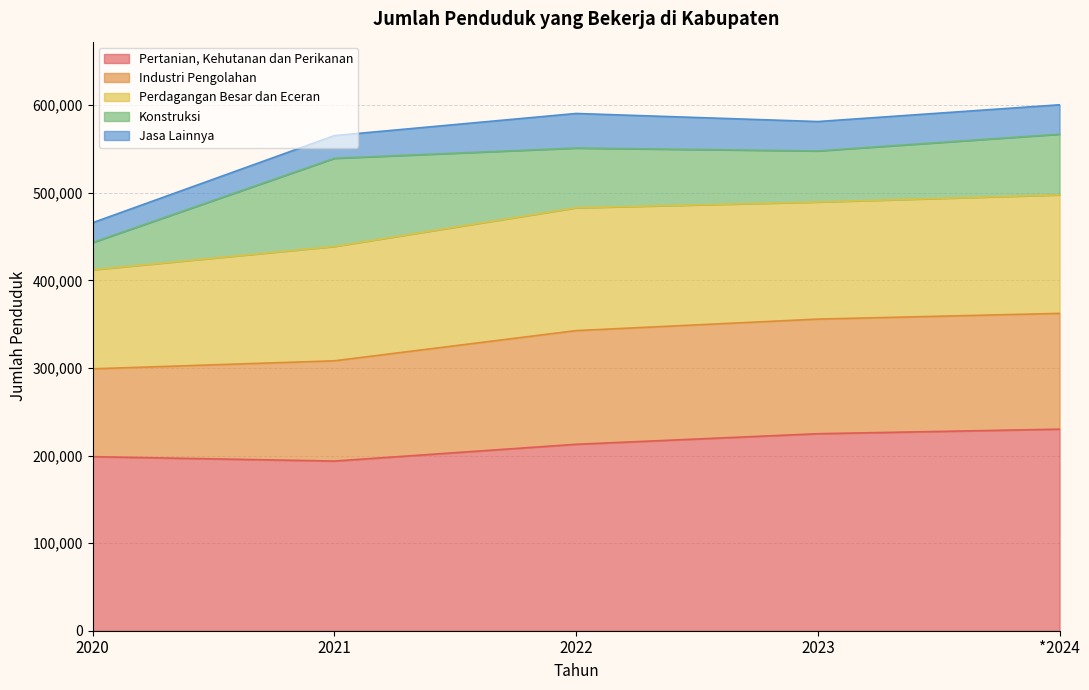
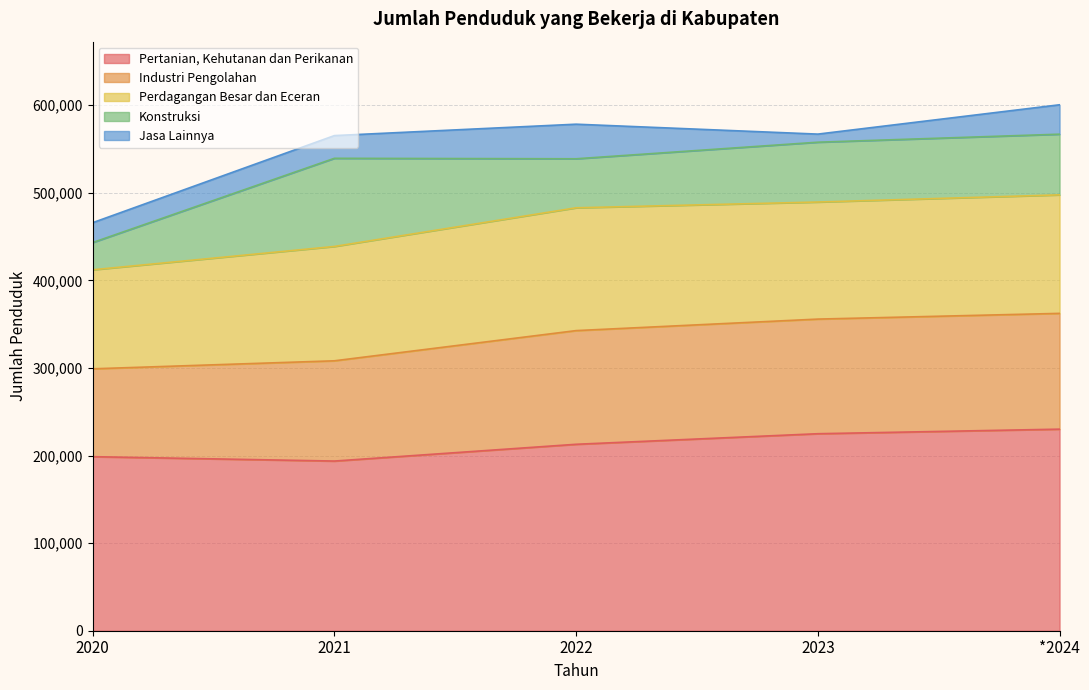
  {
    "Konstruksi": {
      "2020": "30,000",
      "2021": "100,000",
-     "2022": "70,000",
-     "2023": "60,000",
+     "2022": "60,000",
+     "2023": "70,000",
      "*2024": "70,000"
    },
    "Jasa Lainnya": {
      "2020": "20,000",
      "2022": "40,000",
-     "2023": "30,000",
+     "2023": "10,000",
      "*2024": "30,000"
    }
  }
